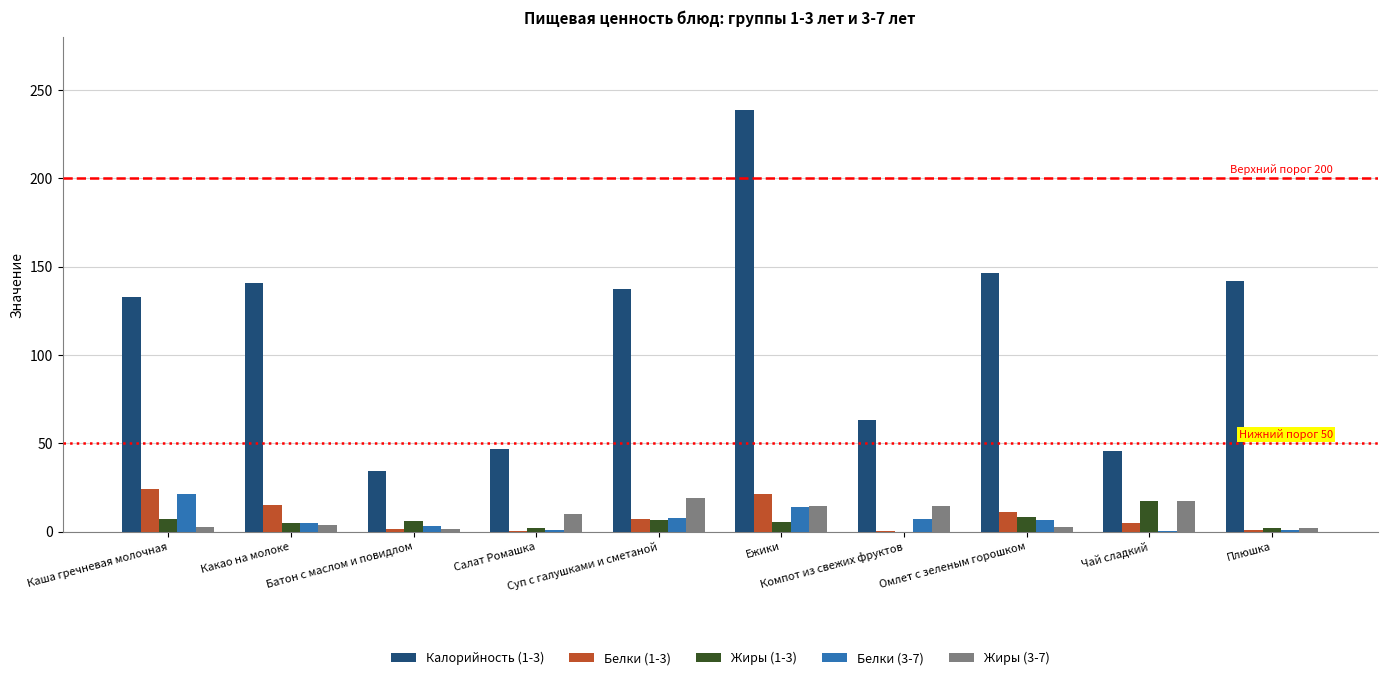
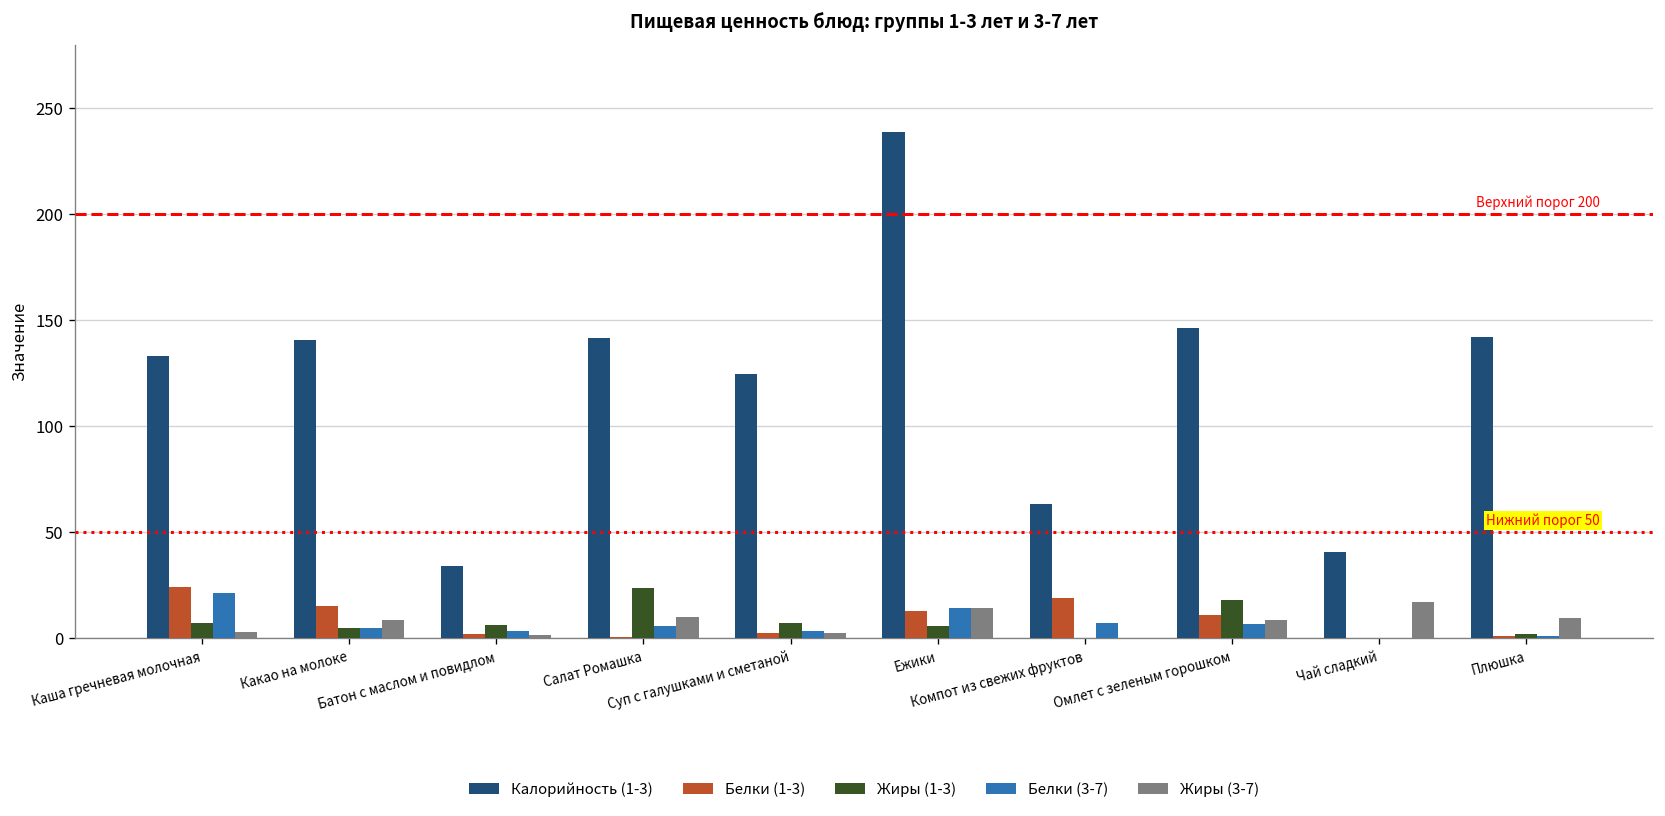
  {
    "Калорийность (1-3)": {
      "Каша гречневая молочная": 133,
      "Какао на молоке": 141,
      "Батон с маслом и повидлом": 34,
-     "Салат Ромашка": 47,
-     "Суп с галушками и сметаной": 137,
+     "Салат Ромашка": 142,
+     "Суп с галушками и сметаной": 125,
      "Ежики": 239,
      "Компот из свежих фруктов": 63,
      "Омлет с зеленым горошком": 146,
-     "Чай сладкий": 46,
+     "Чай сладкий": 40,
      "Плюшка": 142
    },
    "Белки (1-3)": {
      "Каша гречневая молочная": 24,
      "Какао на молоке": 15,
      "Батон с маслом и повидлом": 2,
-     "Суп с галушками и сметаной": 7,
-     "Ежики": 21,
-     "Компот из свежих фруктов": 0,
+     "Суп с галушками и сметаной": 2,
+     "Ежики": 13,
+     "Компот из свежих фруктов": 19,
      "Омлет с зеленым горошком": 11,
-     "Чай сладкий": 5
+     "Чай сладкий": 0
    },
    "Жиры (1-3)": {
      "Каша гречневая молочная": 7,
      "Какао на молоке": 5,
      "Батон с маслом и повидлом": 6,
-     "Салат Ромашка": 2,
+     "Салат Ромашка": 23,
      "Суп с галушками и сметаной": 7,
      "Ежики": 6,
      "Компот из свежих фруктов": 0,
-     "Омлет с зеленым горошком": 9,
-     "Чай сладкий": 18,
+     "Омлет с зеленым горошком": 18,
+     "Чай сладкий": 0,
      "Плюшка": 2
    },
    "Белки (3-7)": {
      "Каша гречневая молочная": 21,
      "Какао на молоке": 5,
      "Батон с маслом и повидлом": 3,
-     "Салат Ромашка": 1,
-     "Суп с галушками и сметаной": 8,
+     "Салат Ромашка": 6,
+     "Суп с галушками и сметаной": 3,
      "Ежики": 14,
      "Компот из свежих фруктов": 7,
      "Омлет с зеленым горошком": 6
    },
    "Жиры (3-7)": {
      "Каша гречневая молочная": 3,
-     "Какао на молоке": 4,
+     "Какао на молоке": 9,
      "Салат Ромашка": 10,
-     "Суп с галушками и сметаной": 19,
+     "Суп с галушками и сметаной": 2,
      "Ежики": 14,
-     "Компот из свежих фруктов": 15,
-     "Омлет с зеленым горошком": 3,
+     "Компот из свежих фруктов": 0,
+     "Омлет с зеленым горошком": 9,
      "Чай сладкий": 17,
-     "Плюшка": 2
+     "Плюшка": 10
    }
  }
